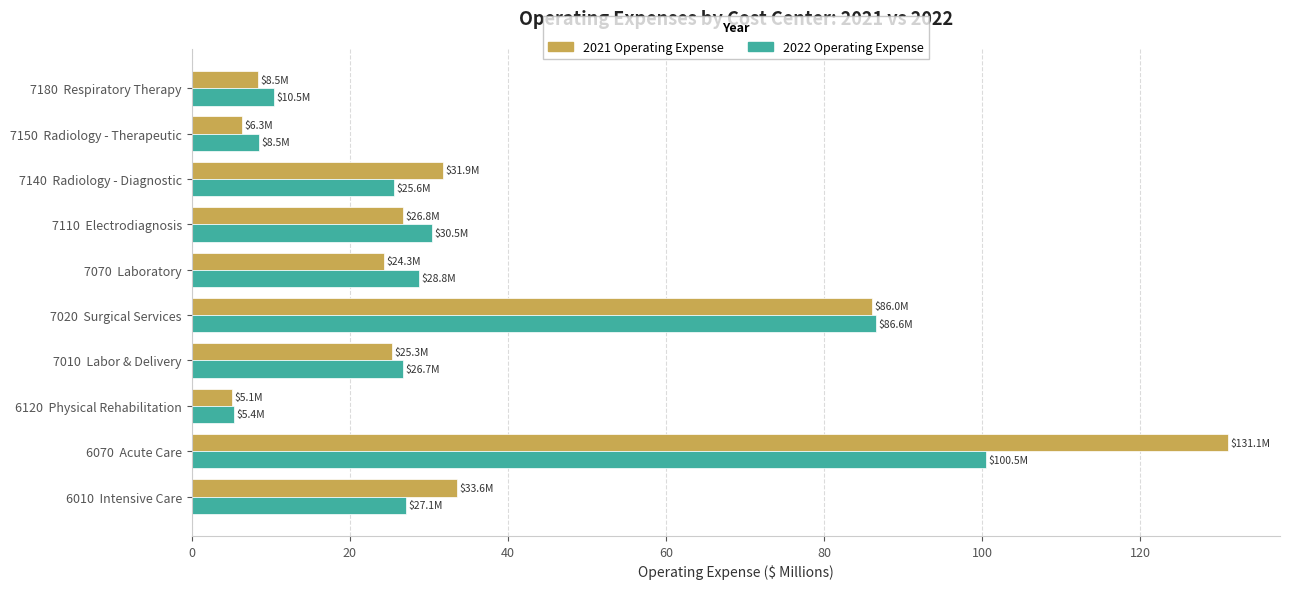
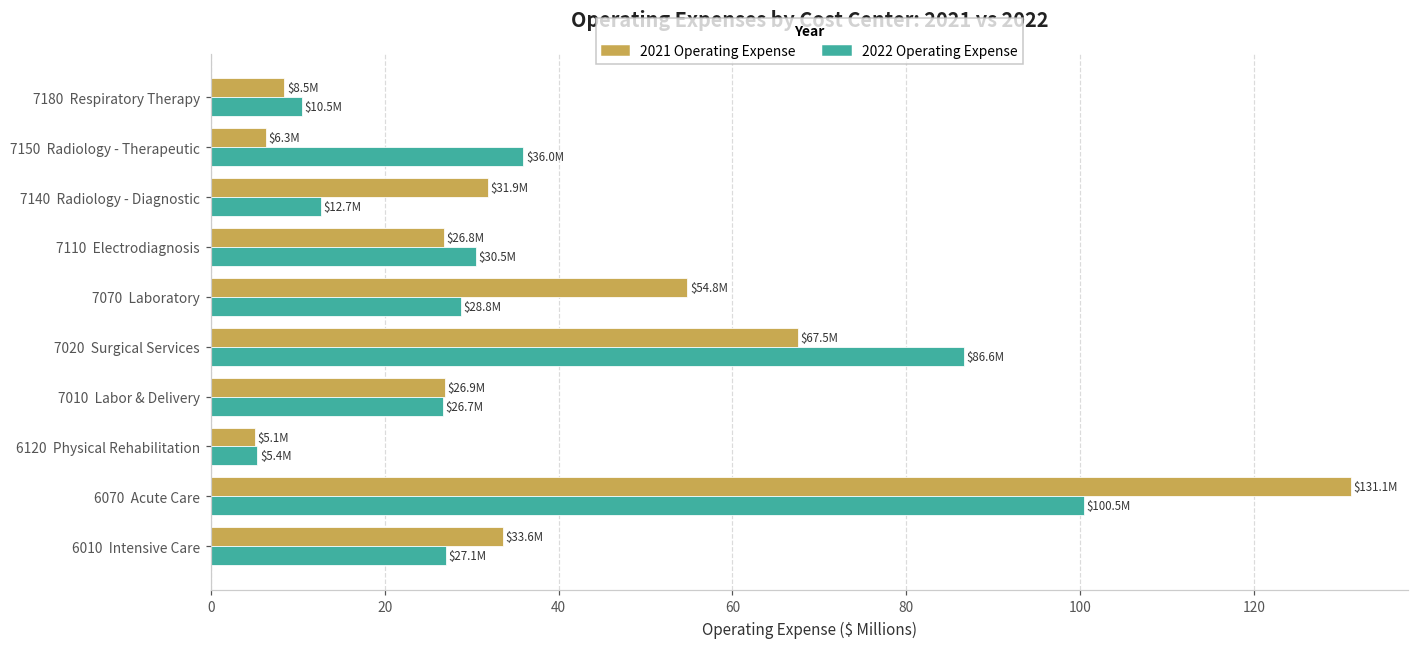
  {
    "2021 Operating Expense": {
      "7180 Respiratory Therapy": "$8.5M",
      "7150 Radiology - Therapeutic": "$6.3M",
      "7140 Radiology - Diagnostic": "$31.9M",
      "7110 Electrodiagnosis": "$26.8M",
-     "7070 Laboratory": "$24.3M",
-     "7020 Surgical Services": "$86.0M",
-     "7010 Labor & Delivery": "$25.3M",
+     "7070 Laboratory": "$54.8M",
+     "7020 Surgical Services": "$67.5M",
+     "7010 Labor & Delivery": "$26.9M",
      "6120 Physical Rehabilitation": "$5.1M",
      "6070 Acute Care": "$131.1M",
      "6010 Intensive Care": "$33.6M"
    },
    "2022 Operating Expense": {
      "7180 Respiratory Therapy": "$10.5M",
-     "7150 Radiology - Therapeutic": "$8.5M",
-     "7140 Radiology - Diagnostic": "$25.6M",
+     "7150 Radiology - Therapeutic": "$36.0M",
+     "7140 Radiology - Diagnostic": "$12.7M",
      "7110 Electrodiagnosis": "$30.5M",
      "7070 Laboratory": "$28.8M",
      "7020 Surgical Services": "$86.6M",
      "7010 Labor & Delivery": "$26.7M",
      "6120 Physical Rehabilitation": "$5.4M",
      "6070 Acute Care": "$100.5M",
      "6010 Intensive Care": "$27.1M"
    }
  }
